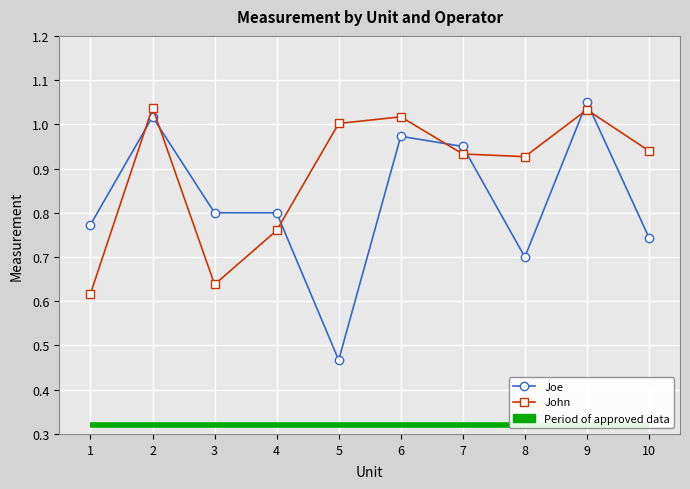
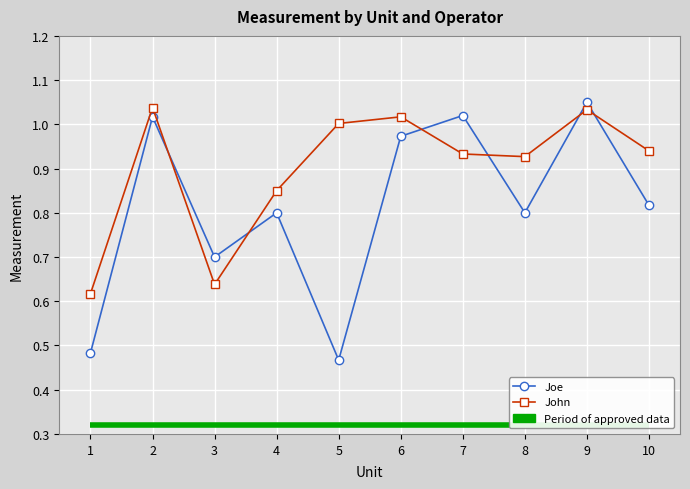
  {
    "Joe": {
-     "1": 0.77,
+     "1": 0.48,
      "2": 1.02,
-     "3": 0.8,
+     "3": 0.7,
      "4": 0.80,
      "5": 0.47,
      "6": 0.97,
-     "7": 0.95,
-     "8": 0.7,
+     "7": 1.02,
+     "8": 0.8,
      "9": 1.05,
-     "10": 0.74
+     "10": 0.82
    },
    "John": {
      "1": 0.62,
      "2": 1.04,
      "3": 0.64,
-     "4": 0.76,
+     "4": 0.85,
      "5": 1.00,
      "6": 1.02,
      "7": 0.93,
      "8": 0.93,
      "9": 1.03,
      "10": 0.94
    }
  }
